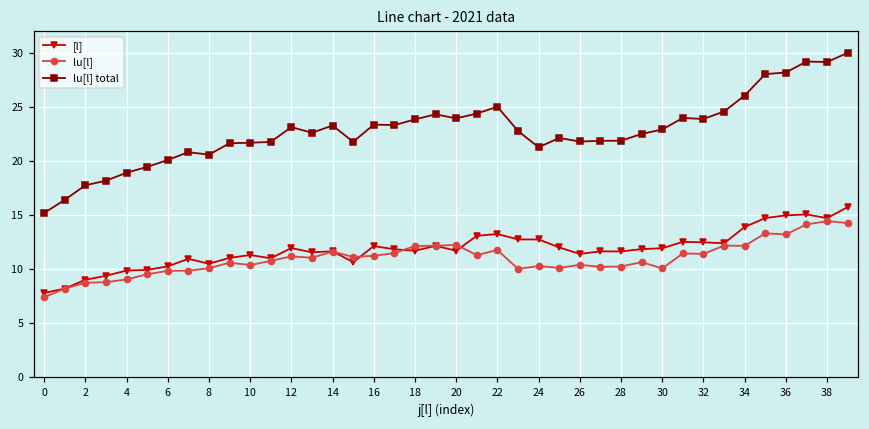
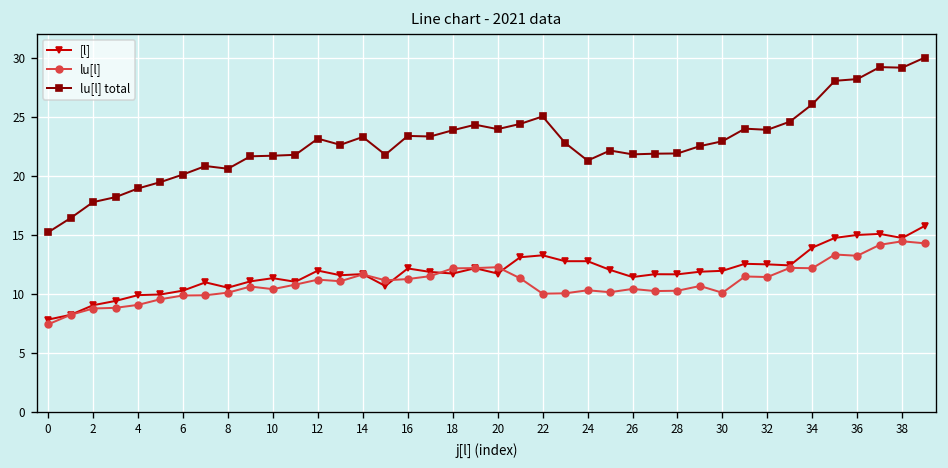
  {
    "[l]": {
      "0": 8,
      "2": 9,
      "4": 10,
      "6": 10,
      "8": 11,
      "10": 11,
      "12": 12,
      "16": 12,
      "18": 12,
      "20": 12,
      "22": 13,
      "24": 13,
      "26": 11,
      "28": 12,
      "30": 12,
      "32": 12,
      "34": 14,
      "36": 15,
      "38": 15
    },
    "lu[l]": {
      "0": 7,
      "2": 9,
      "4": 9,
      "6": 10,
      "8": 10,
      "10": 10,
      "12": 11,
      "16": 11,
      "18": 12,
      "20": 12,
-     "22": 12,
+     "22": 10,
      "24": 10,
      "26": 10,
      "28": 10,
      "30": 10,
      "32": 11,
      "34": 12,
      "36": 13,
      "38": 14
    },
    "lu[l] total": {
      "0": 15,
      "2": 18,
      "4": 19,
      "6": 20,
      "8": 21,
      "10": 22,
      "12": 23,
      "14": 23,
      "16": 23,
      "18": 24,
      "20": 24,
      "22": 25,
      "24": 21,
      "26": 22,
      "28": 22,
      "30": 23,
      "32": 24,
      "34": 26,
      "36": 28,
      "38": 29
    }
  }
